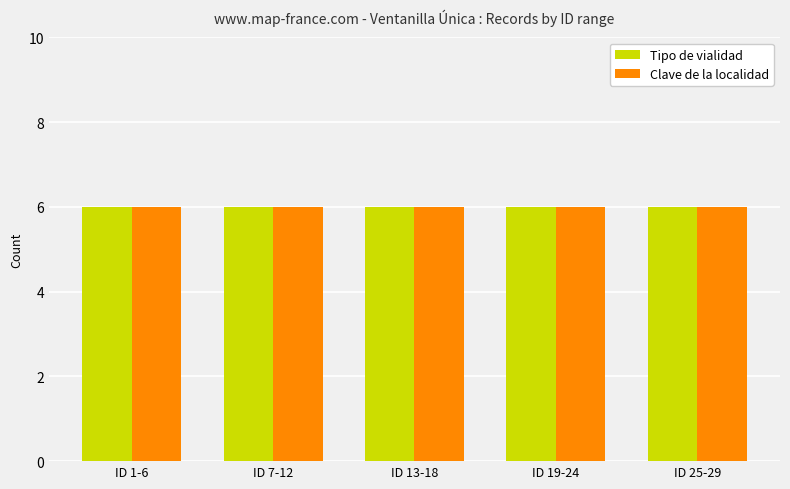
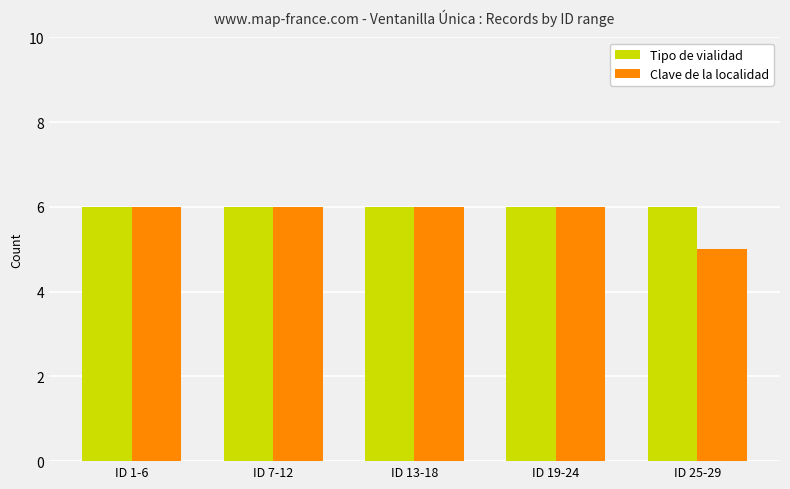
  {
    "Tipo de vialidad": {
      "ID 1-6": 6,
      "ID 7-12": 6,
      "ID 13-18": 6,
      "ID 19-24": 6,
      "ID 25-29": 6
    },
    "Clave de la localidad": {
      "ID 1-6": 6,
      "ID 7-12": 6,
      "ID 13-18": 6,
      "ID 19-24": 6,
-     "ID 25-29": 6
+     "ID 25-29": 5
    }
  }
